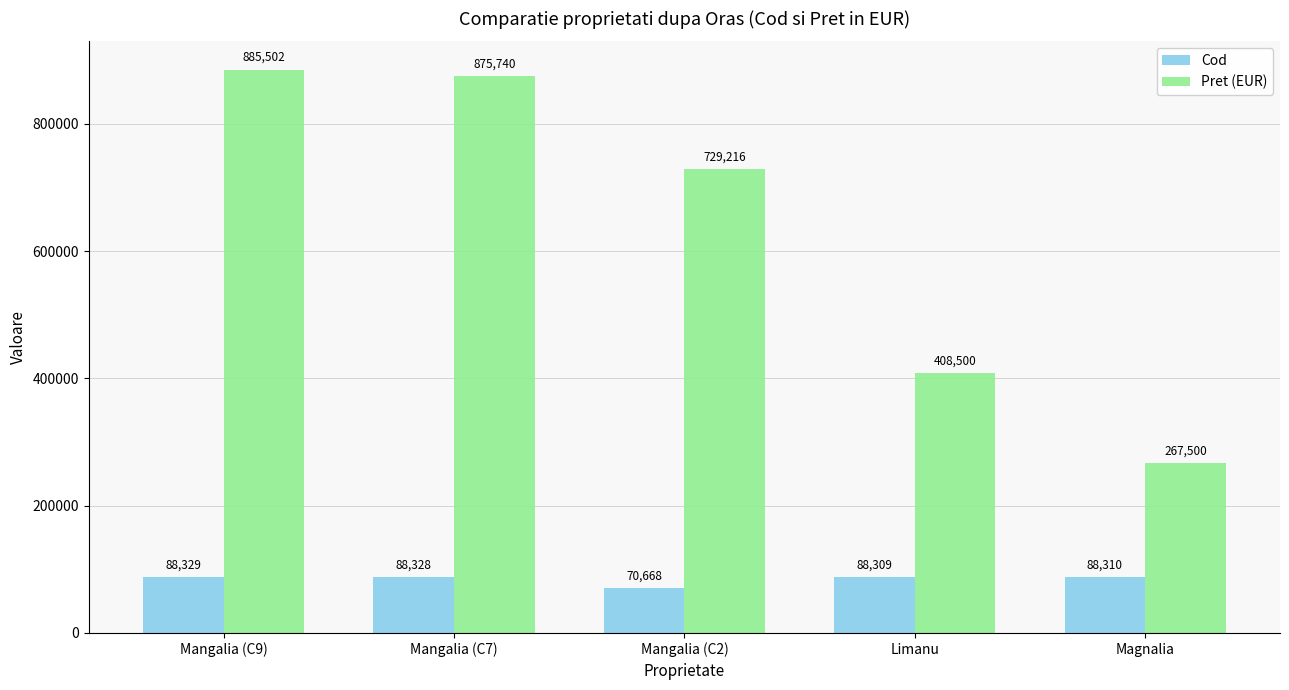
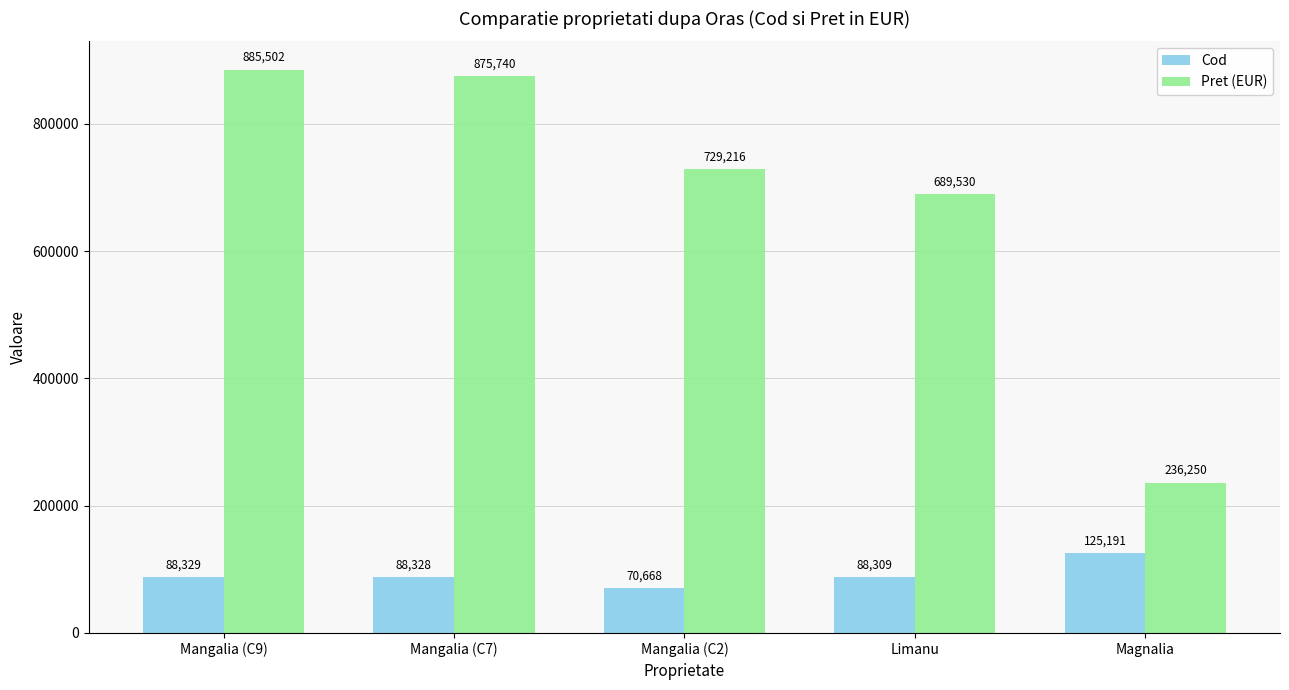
  {
    "Cod": {
      "Mangalia (C9)": "88,329",
      "Mangalia (C7)": "88,328",
      "Mangalia (C2)": "70,668",
      "Limanu": "88,309",
-     "Magnalia": "88,310"
+     "Magnalia": "125,191"
    },
    "Pret (EUR)": {
      "Mangalia (C9)": "885,502",
      "Mangalia (C7)": "875,740",
      "Mangalia (C2)": "729,216",
-     "Limanu": "408,500",
-     "Magnalia": "267,500"
+     "Limanu": "689,530",
+     "Magnalia": "236,250"
    }
  }
